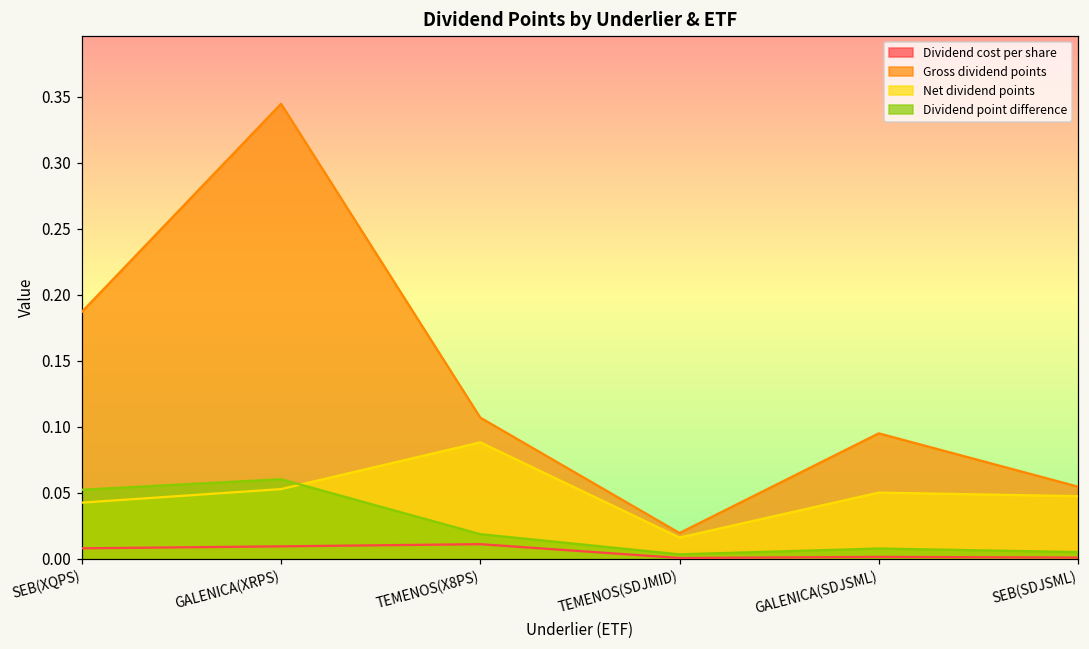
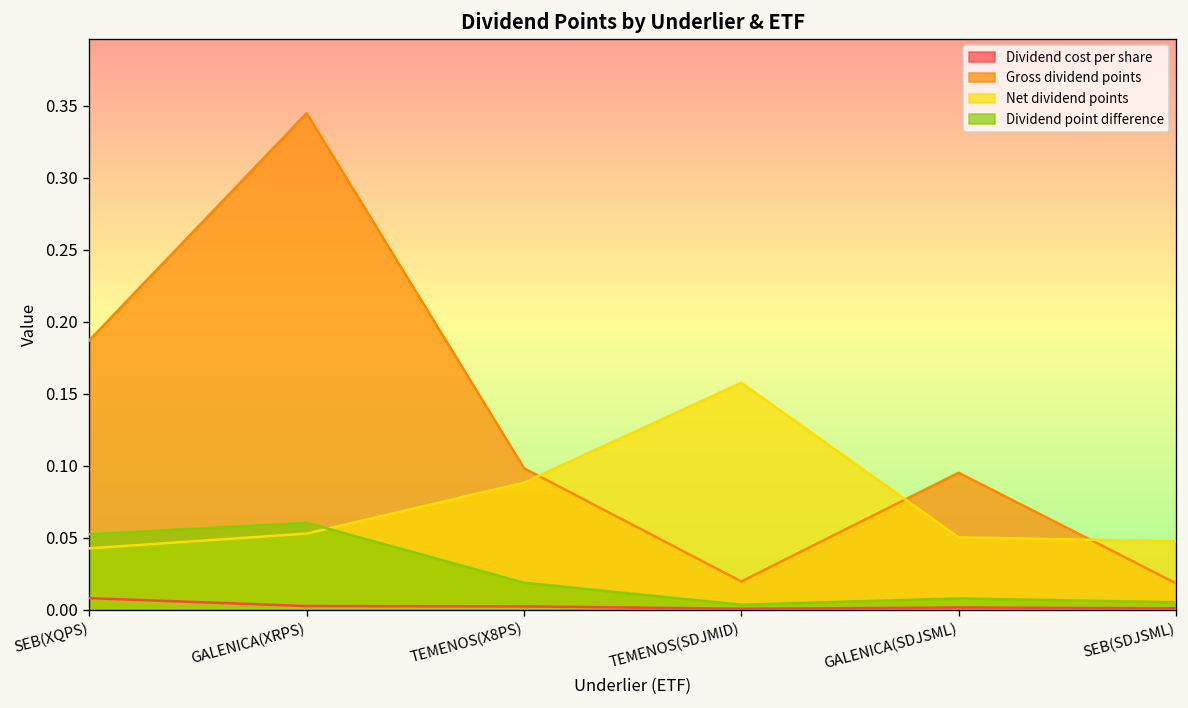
  {
    "Dividend cost per share": {
      "SEB(XQPS)": 0.008,
-     "GALENICA(XRPS)": 0.009,
-     "TEMENOS(X8PS)": 0.011,
+     "GALENICA(XRPS)": 0.003,
+     "TEMENOS(X8PS)": 0.002,
      "TEMENOS(SDJMID)": 0.001,
      "GALENICA(SDJSML)": 0.001,
      "SEB(SDJSML)": 0.001
    },
    "Gross dividend points": {
      "SEB(XQPS)": 0.187,
      "GALENICA(XRPS)": 0.345,
-     "TEMENOS(X8PS)": 0.107,
+     "TEMENOS(X8PS)": 0.098,
      "TEMENOS(SDJMID)": 0.020,
      "GALENICA(SDJSML)": 0.095,
-     "SEB(SDJSML)": 0.055
+     "SEB(SDJSML)": 0.018
    },
    "Net dividend points": {
      "SEB(XQPS)": 0.043,
      "GALENICA(XRPS)": 0.053,
      "TEMENOS(X8PS)": 0.088,
-     "TEMENOS(SDJMID)": 0.016,
+     "TEMENOS(SDJMID)": 0.158,
      "GALENICA(SDJSML)": 0.050,
      "SEB(SDJSML)": 0.047
    },
    "Dividend point difference": {
      "SEB(XQPS)": 0.052,
      "GALENICA(XRPS)": 0.060,
      "TEMENOS(X8PS)": 0.019,
      "TEMENOS(SDJMID)": 0.003,
      "GALENICA(SDJSML)": 0.008,
      "SEB(SDJSML)": 0.005
    }
  }
